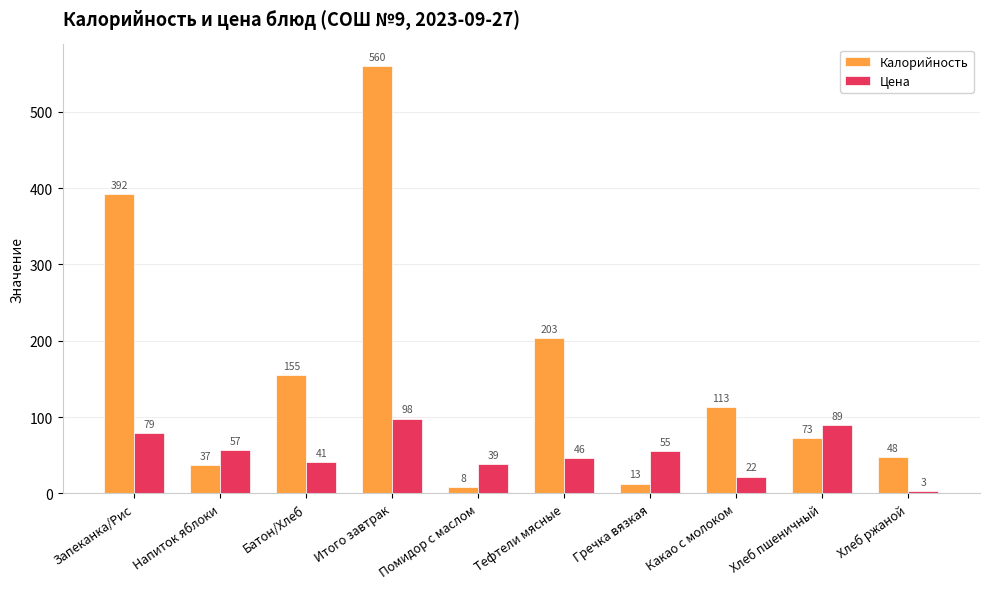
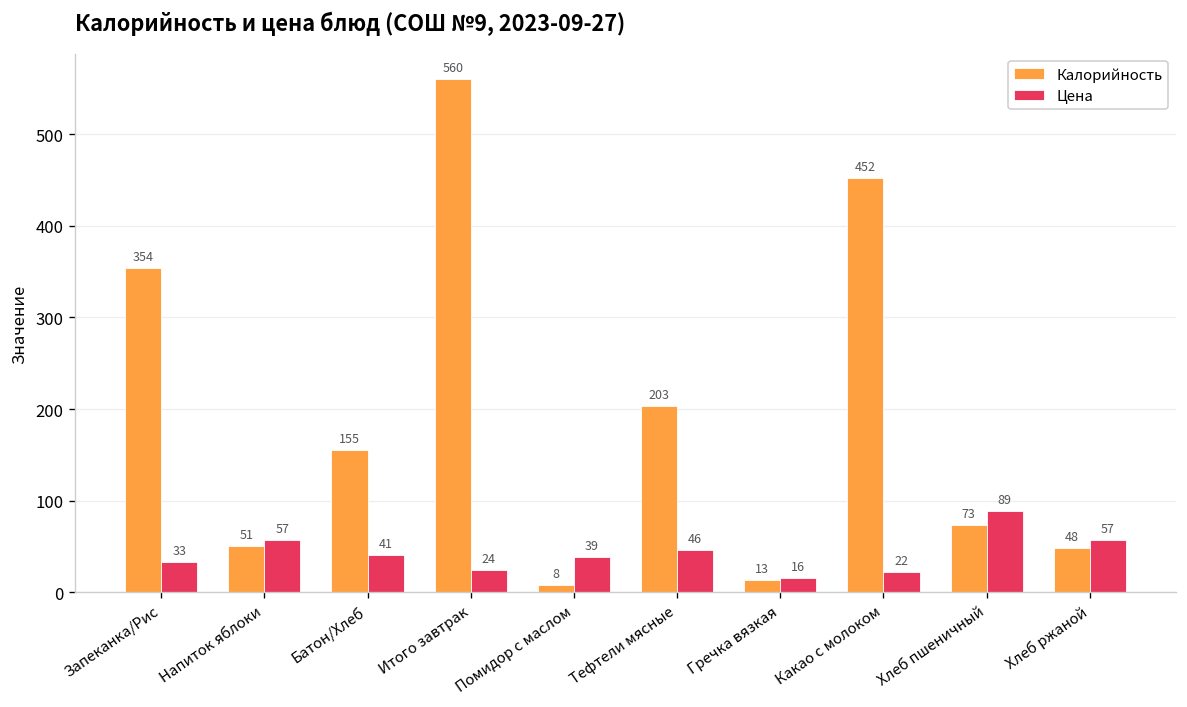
  {
    "Калорийность": {
-     "Запеканка/Рис": 392,
-     "Напиток яблоки": 37,
+     "Запеканка/Рис": 354,
+     "Напиток яблоки": 51,
      "Батон/Хлеб": 155,
      "Итого завтрак": 560,
      "Помидор с маслом": 8,
      "Тефтели мясные": 203,
      "Гречка вязкая": 13,
-     "Какао с молоком": 113,
+     "Какао с молоком": 452,
      "Хлеб пшеничный": 73,
      "Хлеб ржаной": 48
    },
    "Цена": {
-     "Запеканка/Рис": 79,
+     "Запеканка/Рис": 33,
      "Напиток яблоки": 57,
      "Батон/Хлеб": 41,
-     "Итого завтрак": 98,
+     "Итого завтрак": 24,
      "Помидор с маслом": 39,
      "Тефтели мясные": 46,
-     "Гречка вязкая": 55,
+     "Гречка вязкая": 16,
      "Какао с молоком": 22,
      "Хлеб пшеничный": 89,
-     "Хлеб ржаной": 3
+     "Хлеб ржаной": 57
    }
  }
